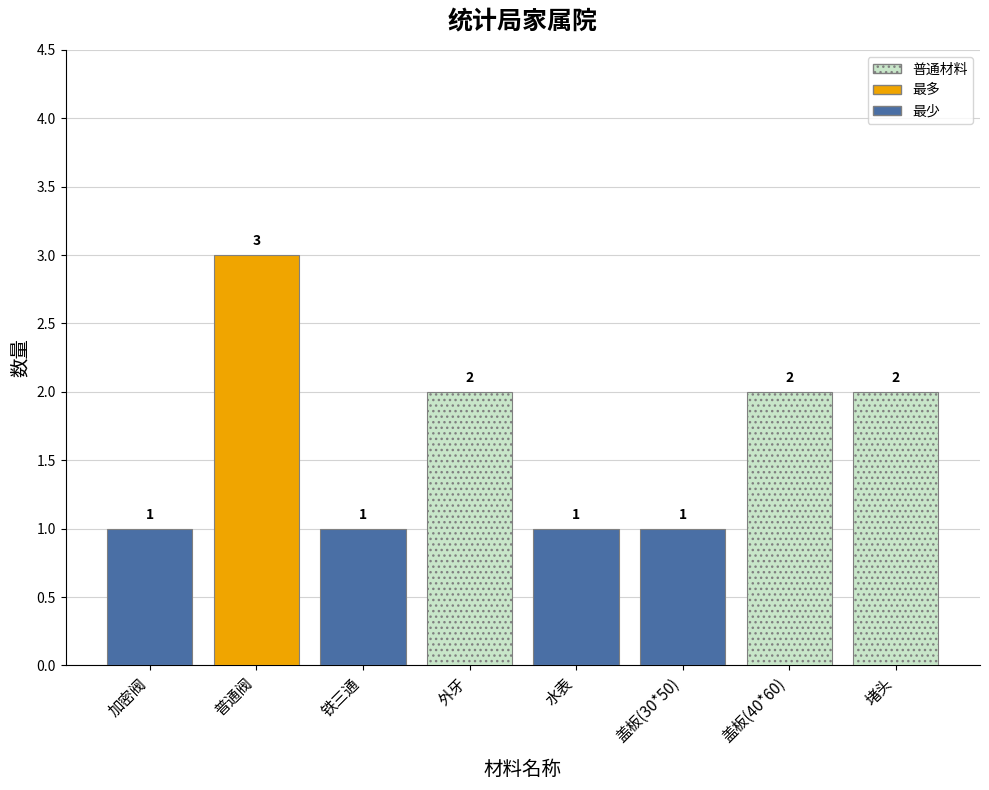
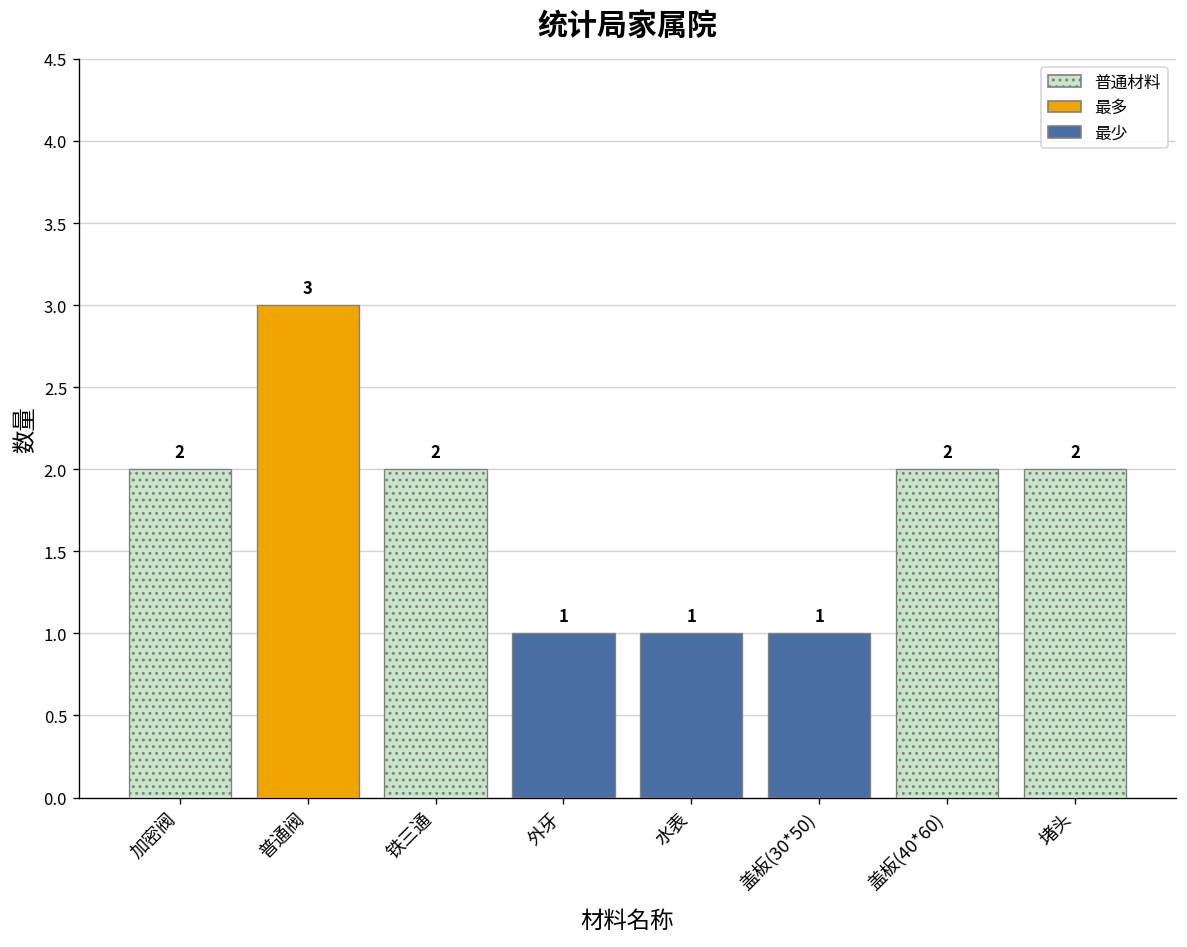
  {
-   "加密阀": 1,
+   "加密阀": 2,
    "普通阀": 3,
-   "铁三通": 1,
-   "外牙": 2,
+   "铁三通": 2,
+   "外牙": 1,
    "水表": 1,
    "盖板(30*50)": 1,
    "盖板(40*60)": 2,
    "堵头": 2
  }
